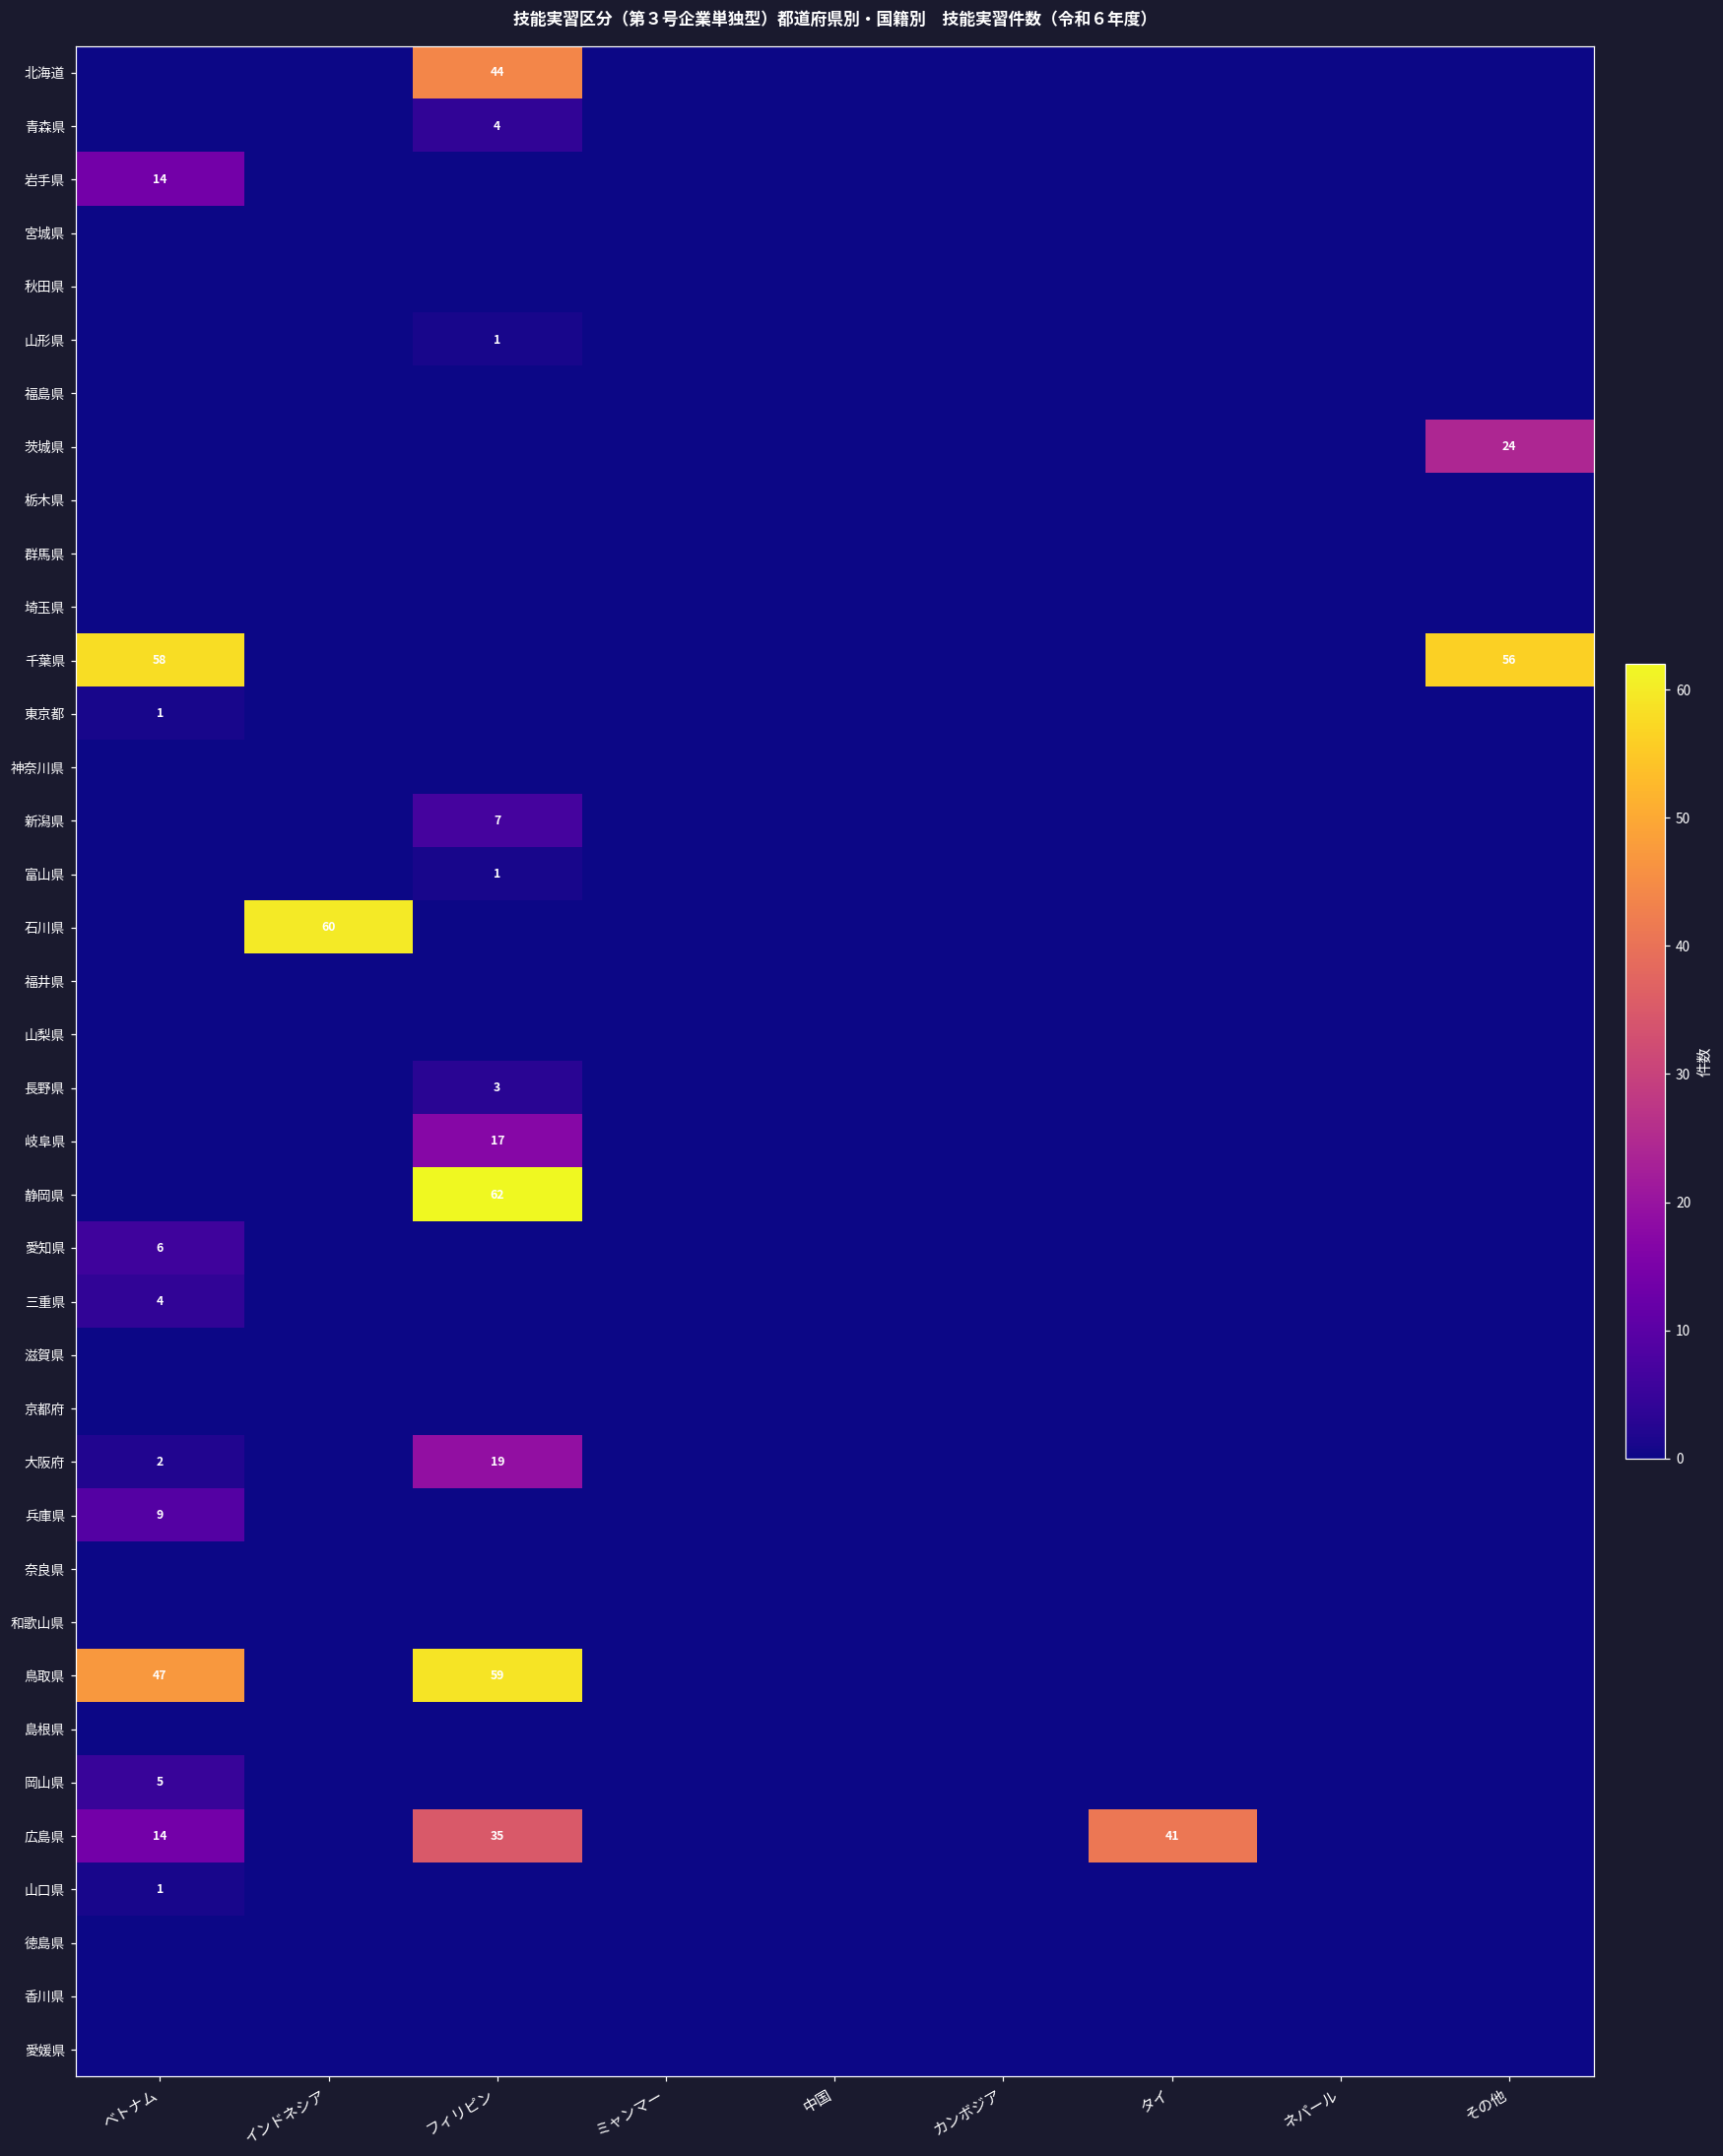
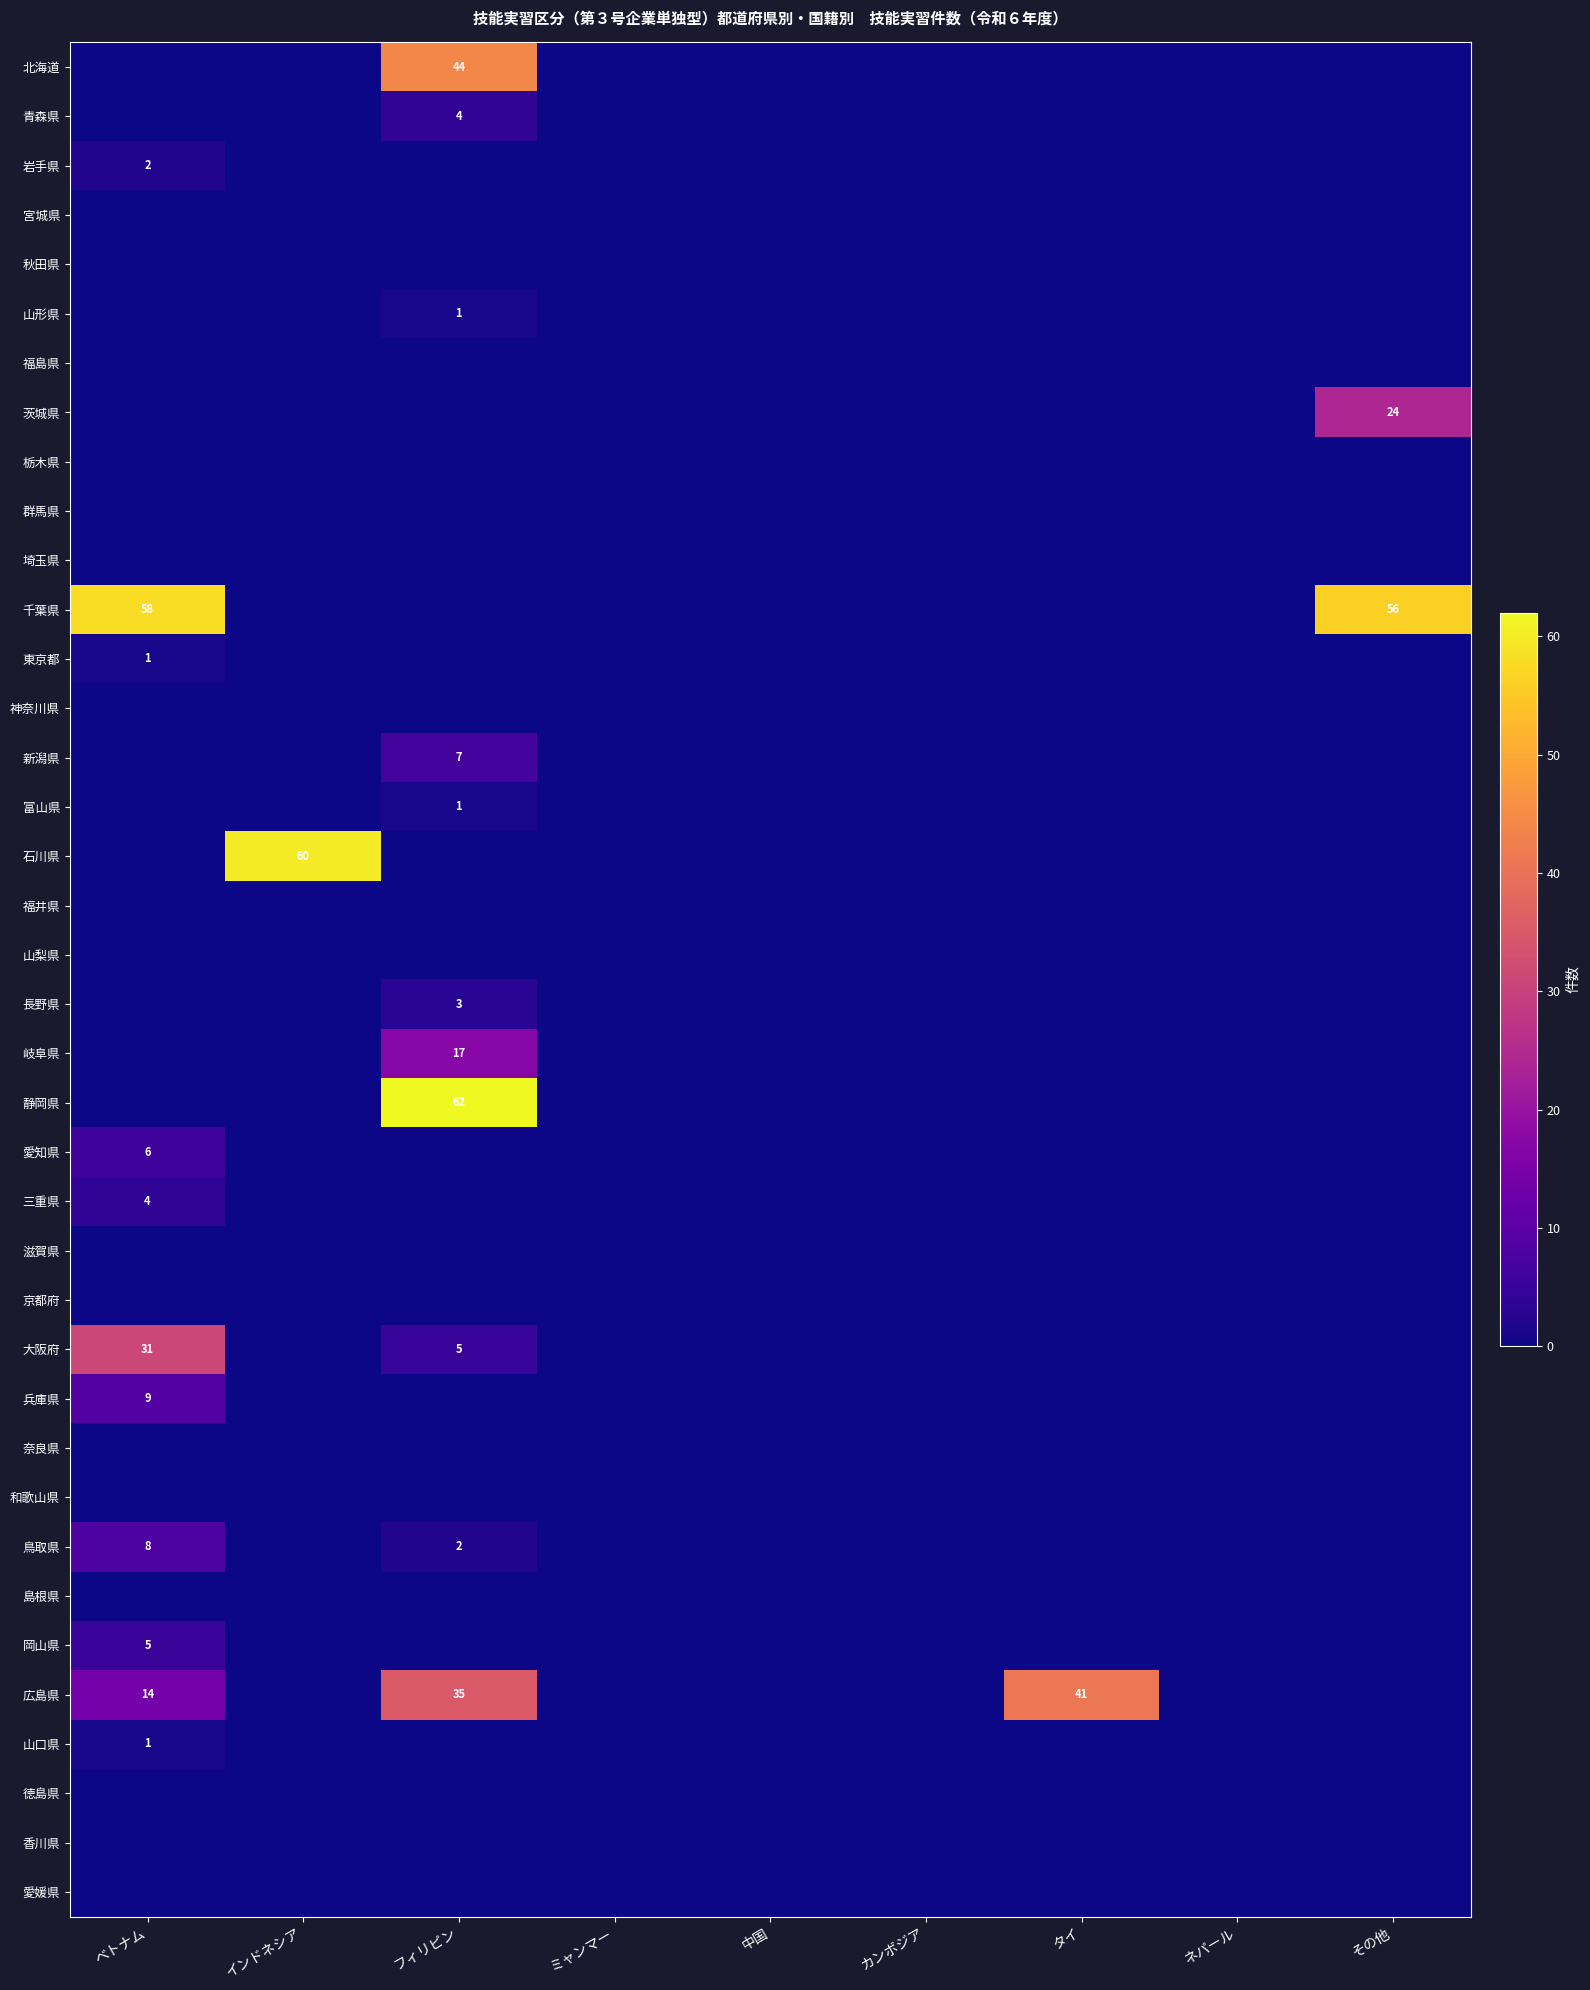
  {
    "北海道": {
      "フィリピン": 44
    },
    "青森県": {
      "フィリピン": 4
    },
    "岩手県": {
-     "ベトナム": 14
+     "ベトナム": 2
    },
    "山形県": {
      "フィリピン": 1
    },
    "茨城県": {
      "その他": 24
    },
    "千葉県": {
      "ベトナム": 58,
      "その他": 56
    },
    "東京都": {
      "ベトナム": 1
    },
    "新潟県": {
      "フィリピン": 7
    },
    "富山県": {
      "フィリピン": 1
    },
    "石川県": {
      "インドネシア": 60
    },
    "長野県": {
      "フィリピン": 3
    },
    "岐阜県": {
      "フィリピン": 17
    },
    "静岡県": {
      "フィリピン": 62
    },
    "愛知県": {
      "ベトナム": 6
    },
    "三重県": {
      "ベトナム": 4
    },
    "大阪府": {
-     "ベトナム": 2,
-     "フィリピン": 19
+     "ベトナム": 31,
+     "フィリピン": 5
    },
    "兵庫県": {
      "ベトナム": 9
    },
    "鳥取県": {
-     "ベトナム": 47,
-     "フィリピン": 59
+     "ベトナム": 8,
+     "フィリピン": 2
    },
    "岡山県": {
      "ベトナム": 5
    },
    "広島県": {
      "ベトナム": 14,
      "フィリピン": 35,
      "タイ": 41
    },
    "山口県": {
      "ベトナム": 1
    }
  }
